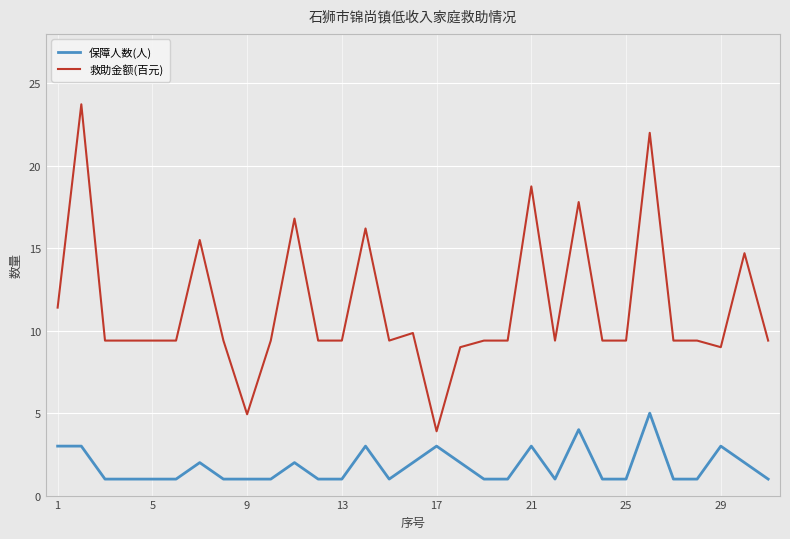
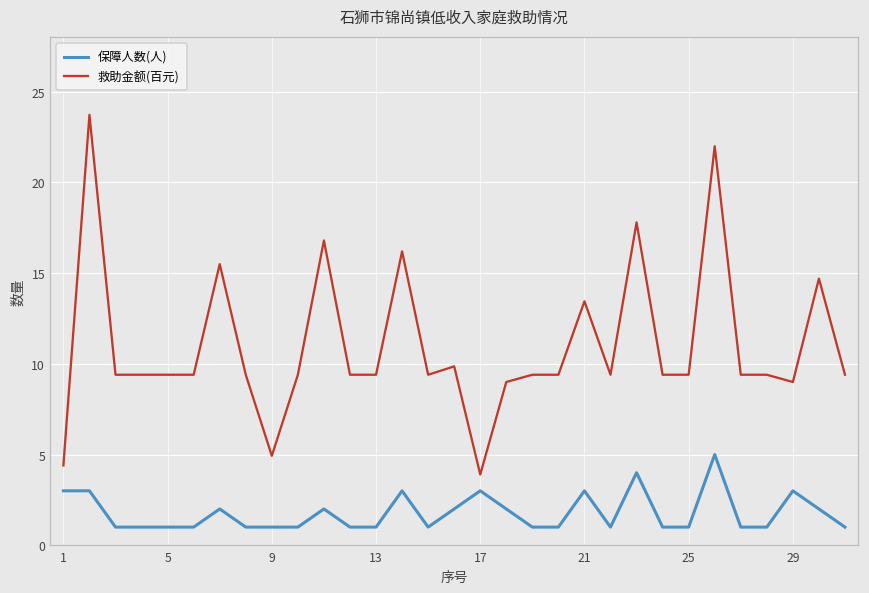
  {
    "保障人数(人)": {
      "1": 3.0,
      "5": 1.0,
      "9": 1.0,
      "13": 1.0,
      "17": 3.0,
      "21": 3.0,
      "25": 1.0,
      "29": 3.0
    },
    "救助金额(百元)": {
-     "1": 11.4,
+     "1": 4.4,
      "5": 9.4,
      "9": 4.9,
      "13": 9.4,
      "17": 3.9,
-     "21": 18.8,
+     "21": 13.5,
      "25": 9.4,
      "29": 9.0
    }
  }
